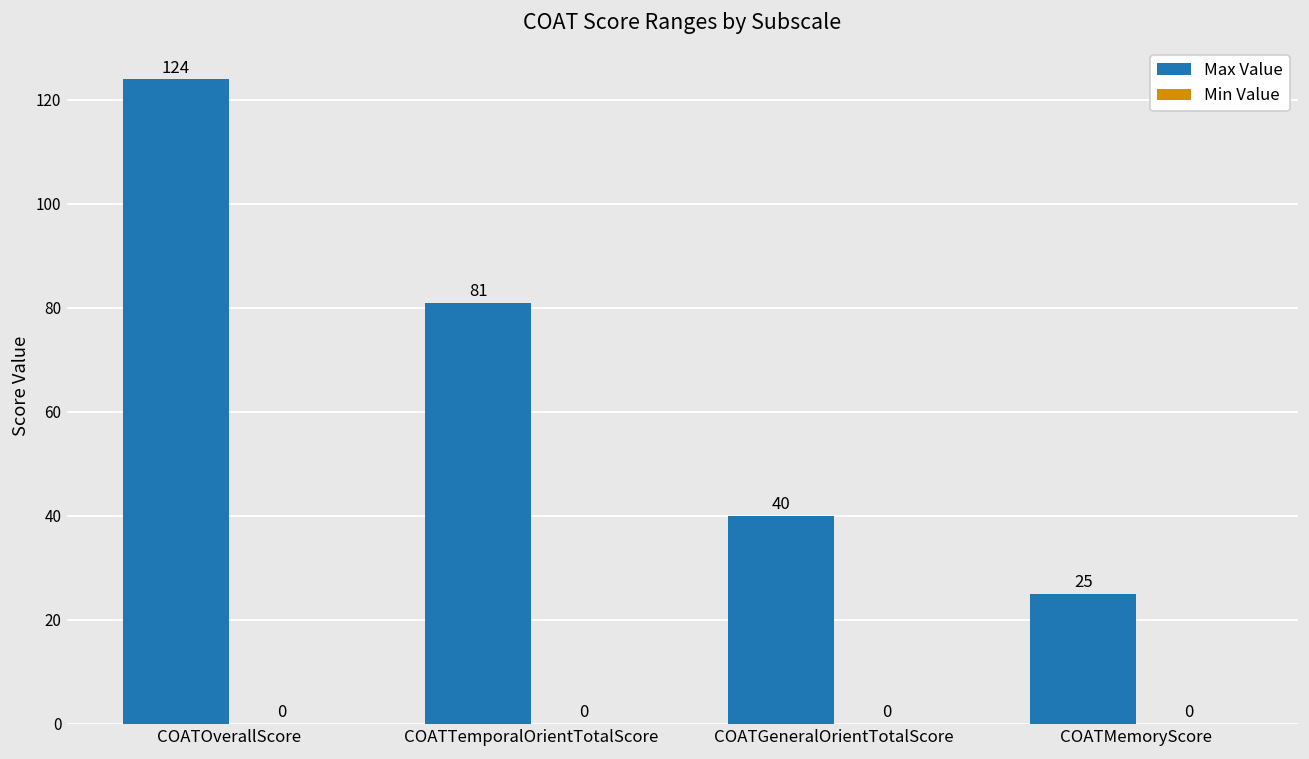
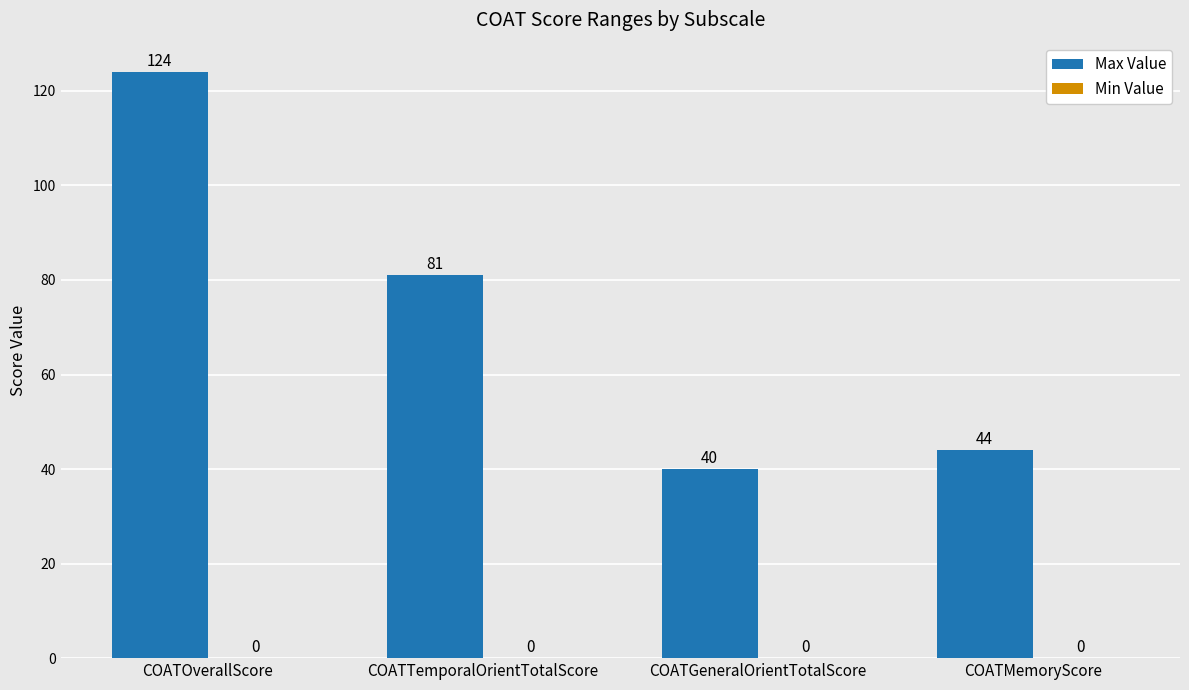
  {
    "Max Value": {
      "COATOverallScore": 124,
      "COATTemporalOrientTotalScore": 81,
      "COATGeneralOrientTotalScore": 40,
-     "COATMemoryScore": 25
+     "COATMemoryScore": 44
    },
    "Min Value": {
      "COATOverallScore": 0,
      "COATTemporalOrientTotalScore": 0,
      "COATGeneralOrientTotalScore": 0,
      "COATMemoryScore": 0
    }
  }
